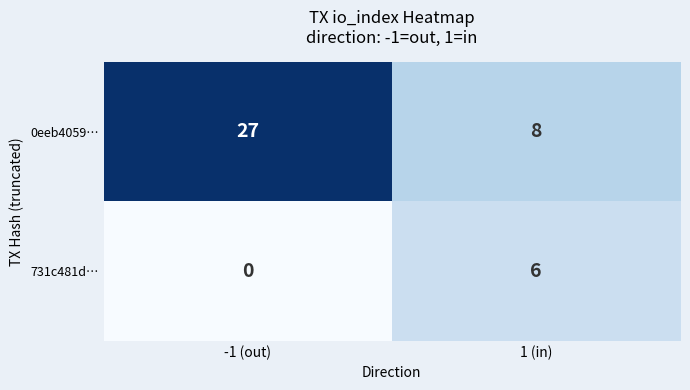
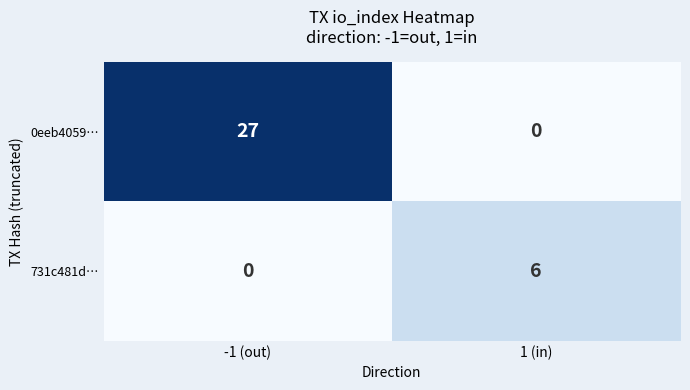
  {
    "0eeb4059…": {
      "-1 (out)": 27,
-     "1 (in)": 8
+     "1 (in)": 0
    },
    "731c481d…": {
      "-1 (out)": 0,
      "1 (in)": 6
    }
  }
